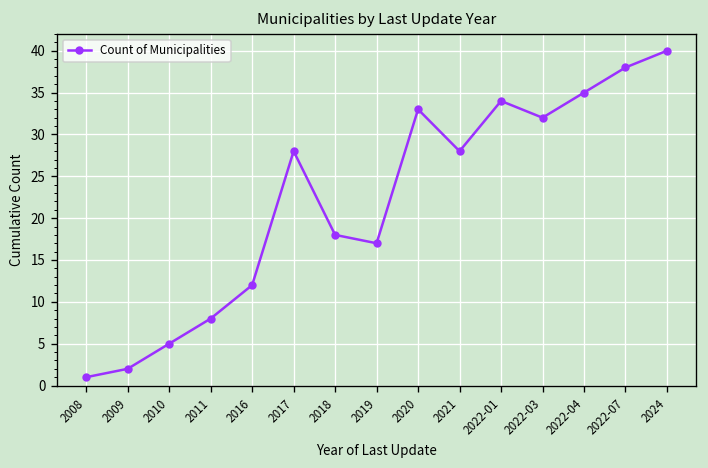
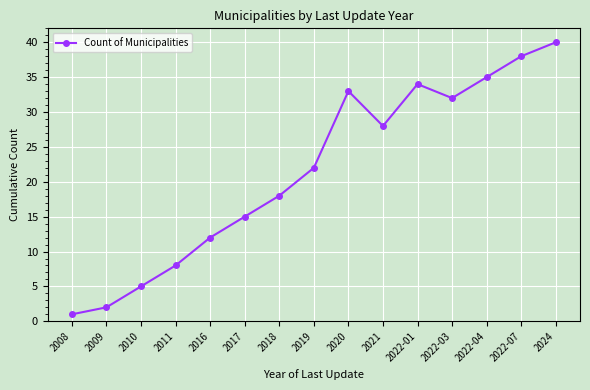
  {
    "2008": 1,
    "2009": 2,
    "2010": 5,
    "2011": 8,
    "2016": 12,
-   "2017": 28,
+   "2017": 15,
    "2018": 18,
-   "2019": 17,
+   "2019": 22,
    "2020": 33,
    "2021": 28,
    "2022-01": 34,
    "2022-03": 32,
    "2022-04": 35,
    "2022-07": 38,
    "2024": 40
  }
